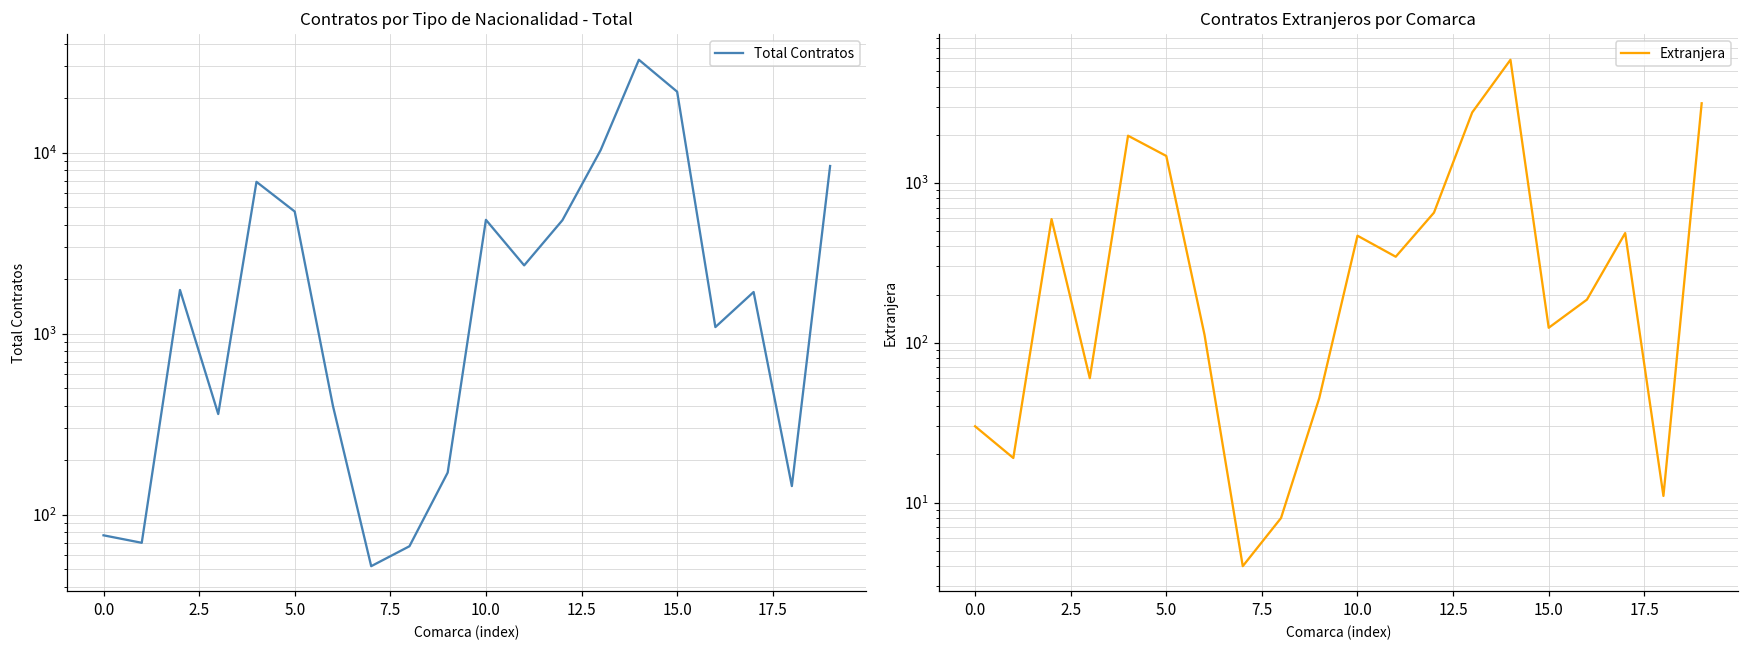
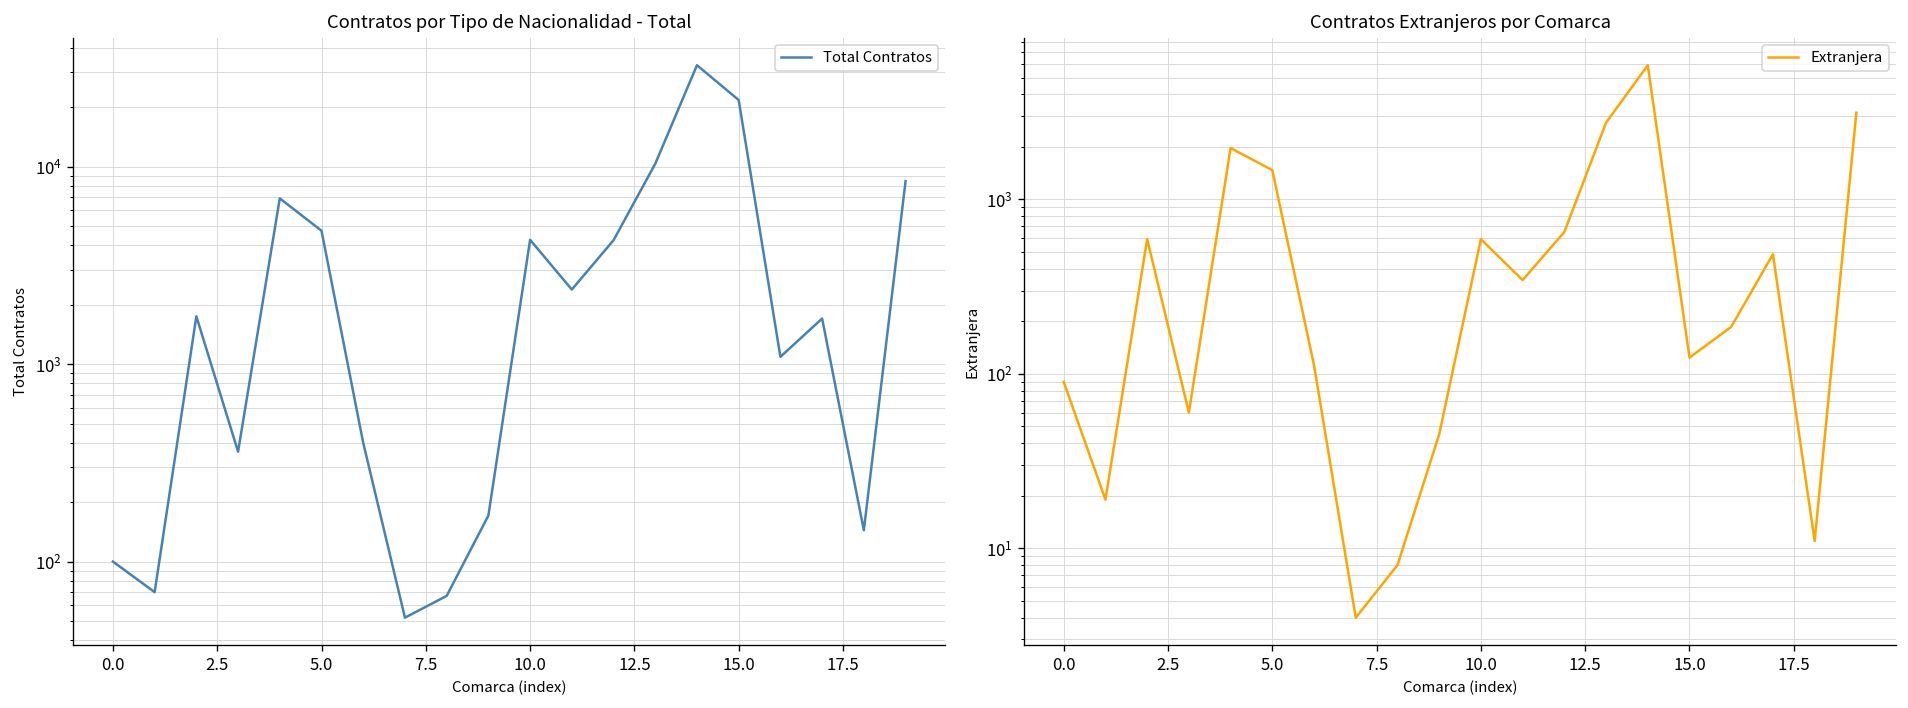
  {
    "Contratos por Tipo de Nacionalidad - Total": {
-     "0.0": 80,
+     "0.0": 100,
      "5.0": 4700,
      "10.0": 4300,
      "15.0": 22000
    },
    "Contratos Extranjeros por Comarca": {
-     "0.0": 30,
+     "0.0": 90,
      "5.0": 1500,
-     "10.0": 470,
+     "10.0": 590,
      "15.0": 120
    }
  }
